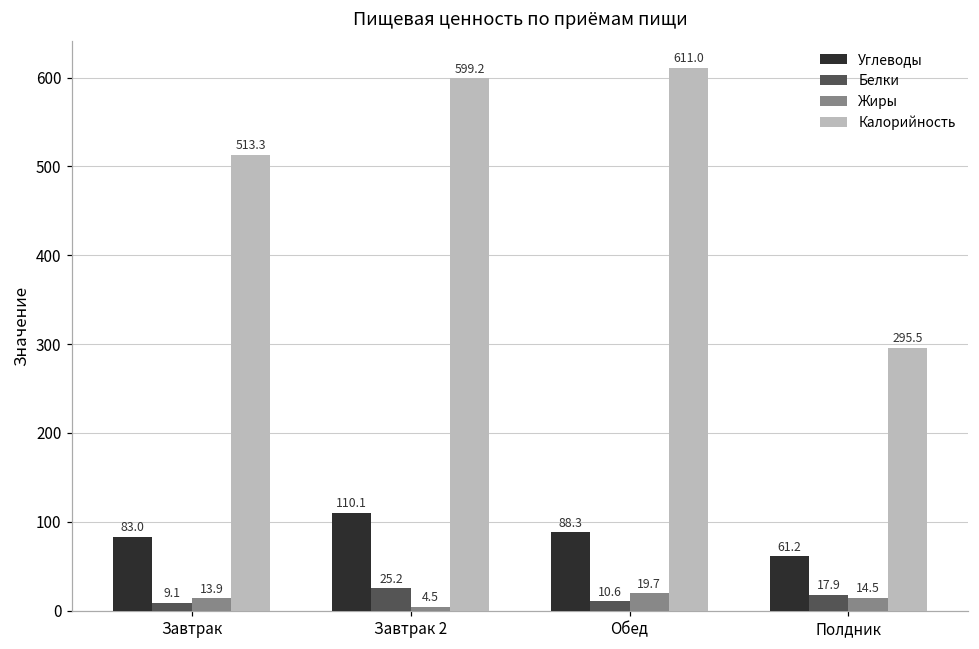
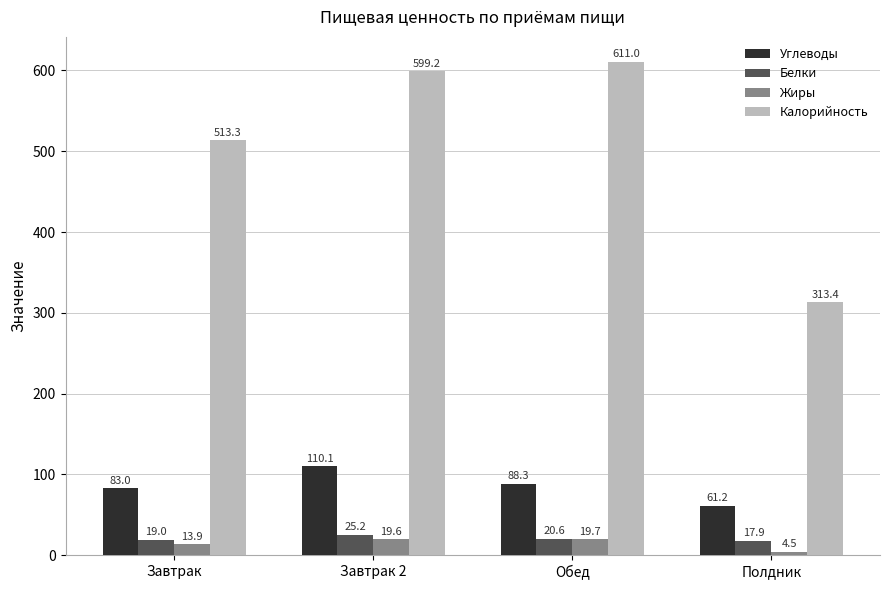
  {
    "Углеводы": {
      "Завтрак": 83.0,
      "Завтрак 2": 110.1,
      "Обед": 88.3,
      "Полдник": 61.2
    },
    "Белки": {
-     "Завтрак": 9.1,
+     "Завтрак": 19.0,
      "Завтрак 2": 25.2,
-     "Обед": 10.6,
+     "Обед": 20.6,
      "Полдник": 17.9
    },
    "Жиры": {
      "Завтрак": 13.9,
-     "Завтрак 2": 4.5,
+     "Завтрак 2": 19.6,
      "Обед": 19.7,
-     "Полдник": 14.5
+     "Полдник": 4.5
    },
    "Калорийность": {
      "Завтрак": 513.3,
      "Завтрак 2": 599.2,
      "Обед": 611.0,
-     "Полдник": 295.5
+     "Полдник": 313.4
    }
  }
